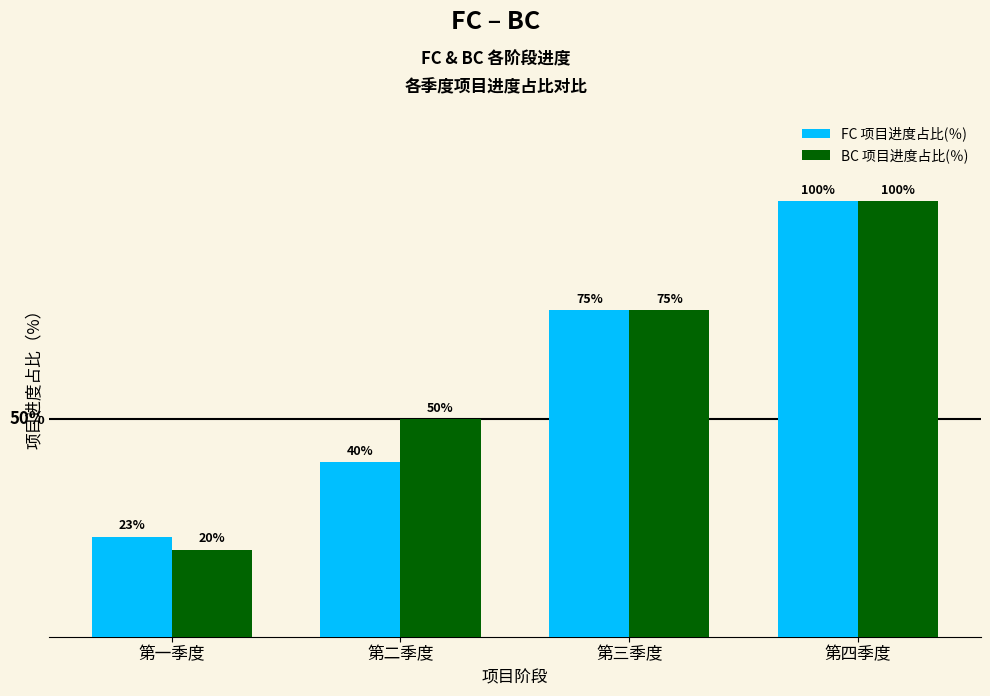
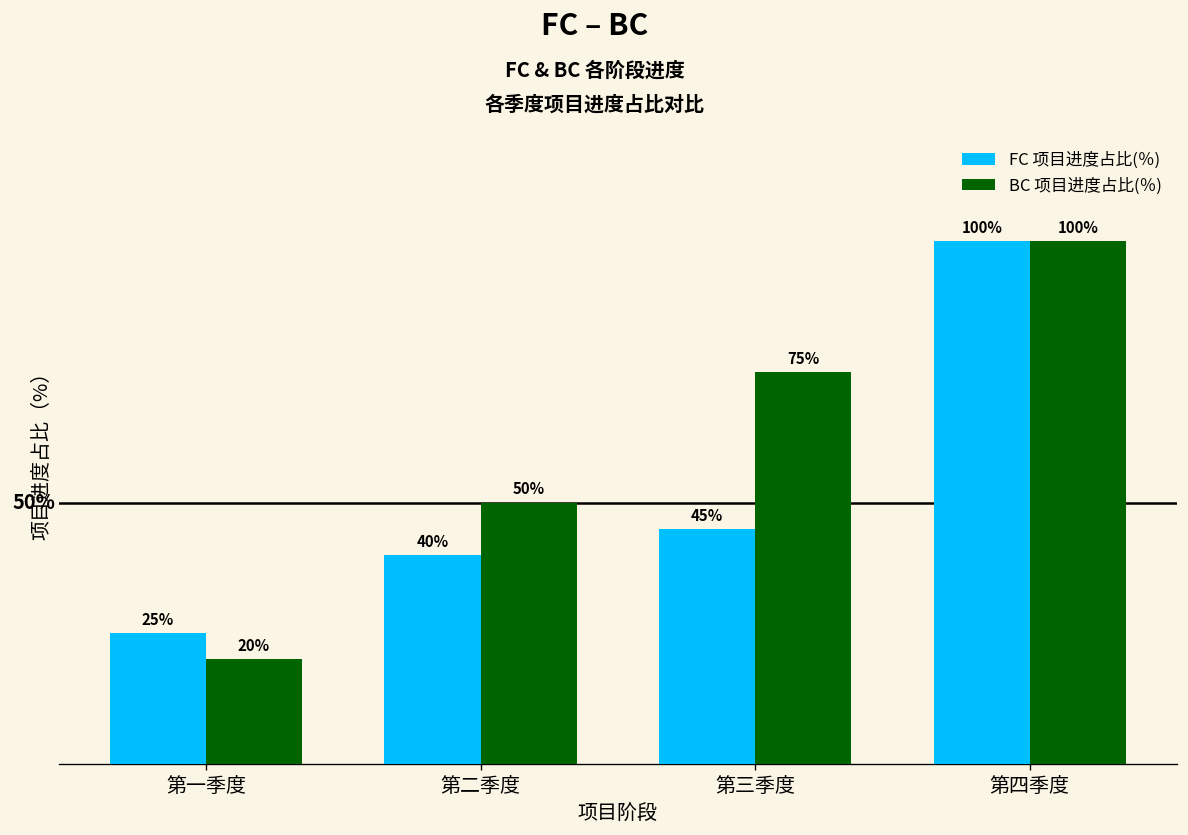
  {
    "FC 项目进度占比(％)": {
-     "第一季度": "23%",
+     "第一季度": "25%",
      "第二季度": "40%",
-     "第三季度": "75%",
+     "第三季度": "45%",
      "第四季度": "100%"
    },
    "BC 项目进度占比(％)": {
      "第一季度": "20%",
      "第二季度": "50%",
      "第三季度": "75%",
      "第四季度": "100%"
    }
  }
